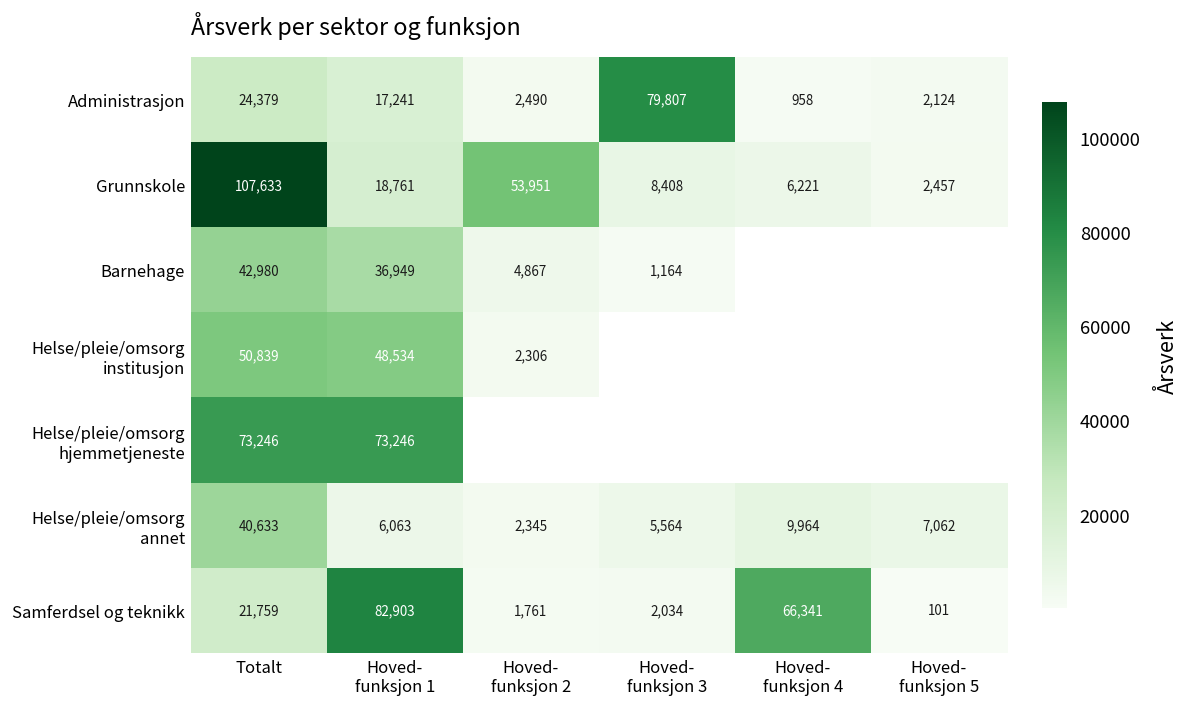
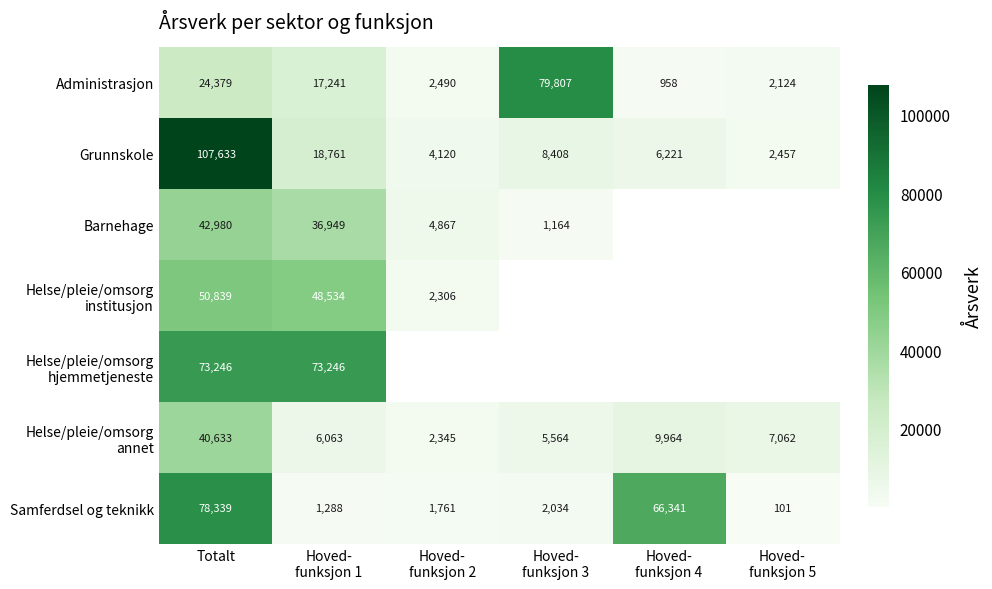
  {
    "Administrasjon": {
      "Totalt": "24,379",
      "Hoved- funksjon 1": "17,241",
      "Hoved- funksjon 2": "2,490",
      "Hoved- funksjon 3": "79,807",
      "Hoved- funksjon 4": "958",
      "Hoved- funksjon 5": "2,124"
    },
    "Grunnskole": {
      "Totalt": "107,633",
      "Hoved- funksjon 1": "18,761",
-     "Hoved- funksjon 2": "53,951",
+     "Hoved- funksjon 2": "4,120",
      "Hoved- funksjon 3": "8,408",
      "Hoved- funksjon 4": "6,221",
      "Hoved- funksjon 5": "2,457"
    },
    "Barnehage": {
      "Totalt": "42,980",
      "Hoved- funksjon 1": "36,949",
      "Hoved- funksjon 2": "4,867",
      "Hoved- funksjon 3": "1,164"
    },
    "Helse/pleie/omsorg institusjon": {
      "Totalt": "50,839",
      "Hoved- funksjon 1": "48,534",
      "Hoved- funksjon 2": "2,306"
    },
    "Helse/pleie/omsorg hjemmetjeneste": {
      "Totalt": "73,246",
      "Hoved- funksjon 1": "73,246"
    },
    "Helse/pleie/omsorg annet": {
      "Totalt": "40,633",
      "Hoved- funksjon 1": "6,063",
      "Hoved- funksjon 2": "2,345",
      "Hoved- funksjon 3": "5,564",
      "Hoved- funksjon 4": "9,964",
      "Hoved- funksjon 5": "7,062"
    },
    "Samferdsel og teknikk": {
-     "Totalt": "21,759",
-     "Hoved- funksjon 1": "82,903",
+     "Totalt": "78,339",
+     "Hoved- funksjon 1": "1,288",
      "Hoved- funksjon 2": "1,761",
      "Hoved- funksjon 3": "2,034",
      "Hoved- funksjon 4": "66,341",
      "Hoved- funksjon 5": "101"
    }
  }
